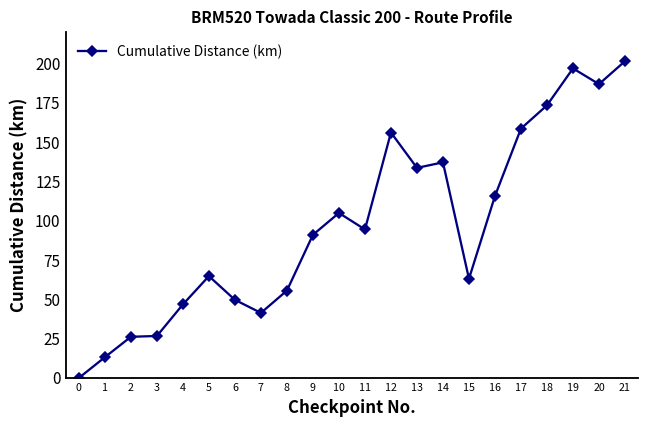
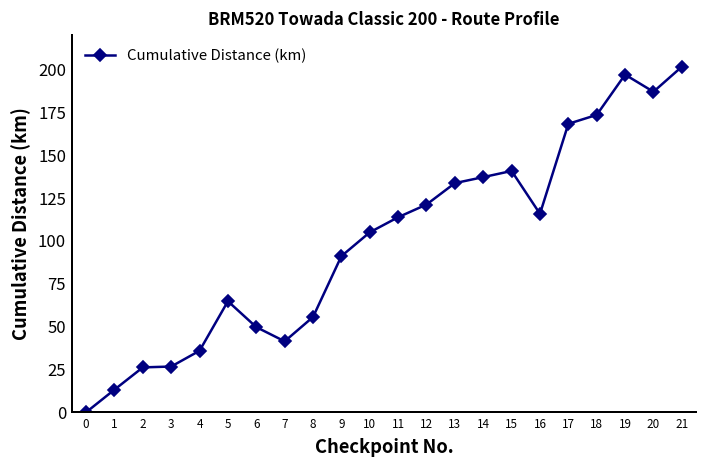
  {
    "0": 0,
    "1": 13,
    "2": 26,
    "3": 27,
-   "4": 47,
+   "4": 36,
    "5": 65,
    "6": 50,
    "7": 41,
    "8": 56,
    "9": 91,
    "10": 105,
-   "11": 95,
-   "12": 156,
+   "11": 114,
+   "12": 121,
    "13": 134,
    "14": 137,
-   "15": 63,
+   "15": 141,
    "16": 116,
-   "17": 159,
+   "17": 168,
    "18": 174,
    "19": 197,
    "20": 187,
    "21": 202
  }
